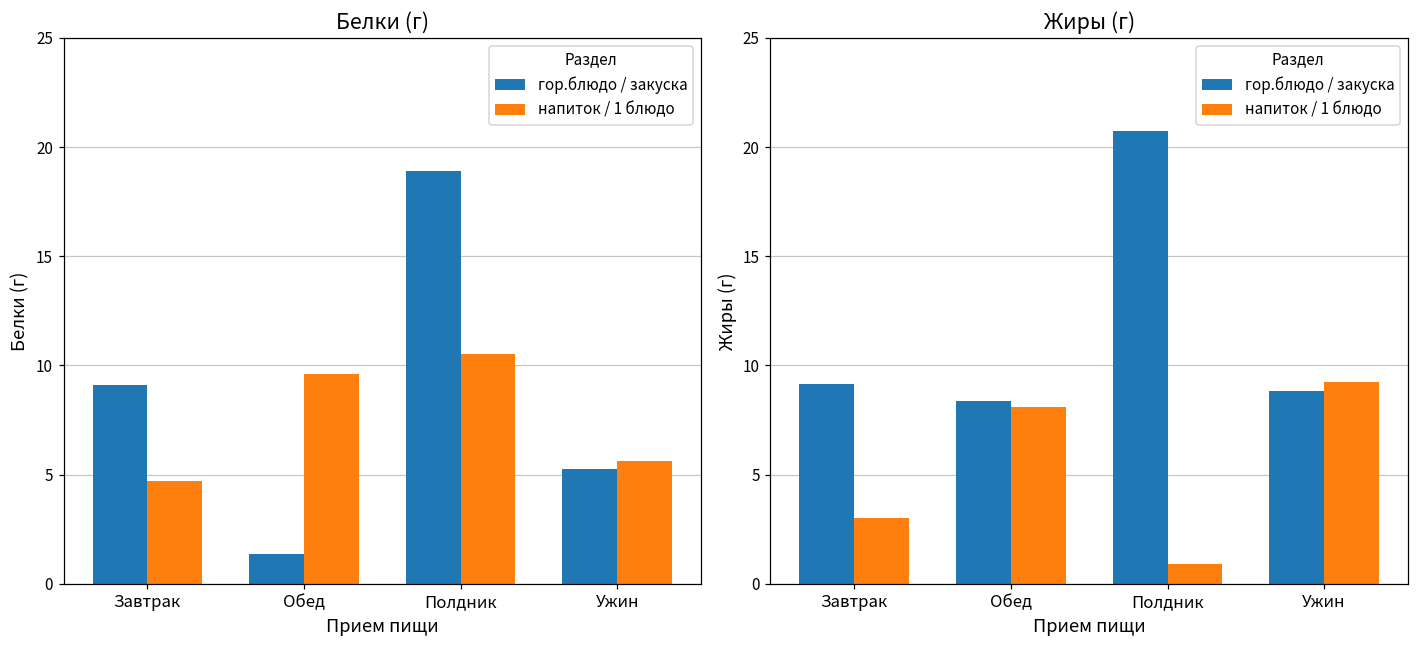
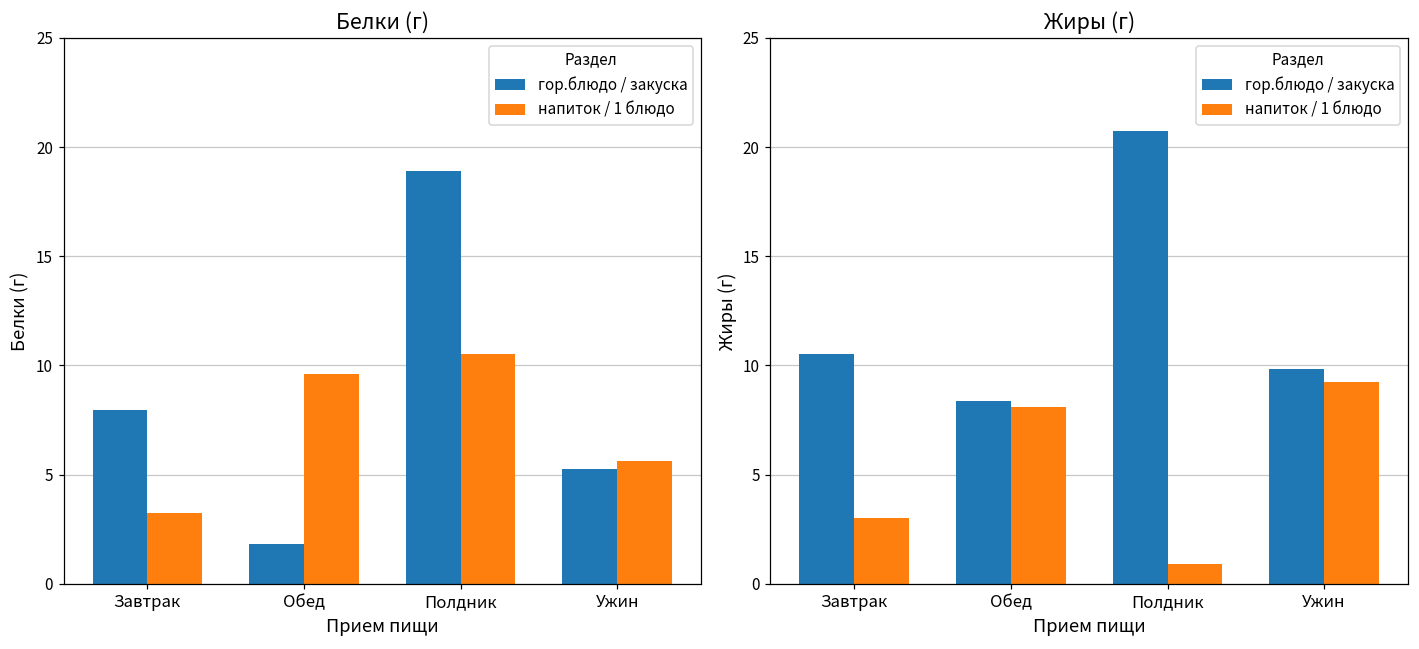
  {
    "Белки (г)": {
      "гор.блюдо / закуска": {
-       "Завтрак": 9.1,
-       "Обед": 1.4,
+       "Завтрак": 8.0,
+       "Обед": 1.8,
        "Полдник": 18.9,
        "Ужин": 5.3
      },
      "напиток / 1 блюдо": {
-       "Завтрак": 4.7,
+       "Завтрак": 3.3,
        "Обед": 9.6,
        "Полдник": 10.5,
        "Ужин": 5.6
      }
    },
    "Жиры (г)": {
      "гор.блюдо / закуска": {
-       "Завтрак": 9.2,
+       "Завтрак": 10.5,
        "Обед": 8.4,
        "Полдник": 20.7,
-       "Ужин": 8.8
+       "Ужин": 9.9
      },
      "напиток / 1 блюдо": {
        "Завтрак": 3.0,
        "Обед": 8.1,
        "Полдник": 0.9,
        "Ужин": 9.2
      }
    }
  }
